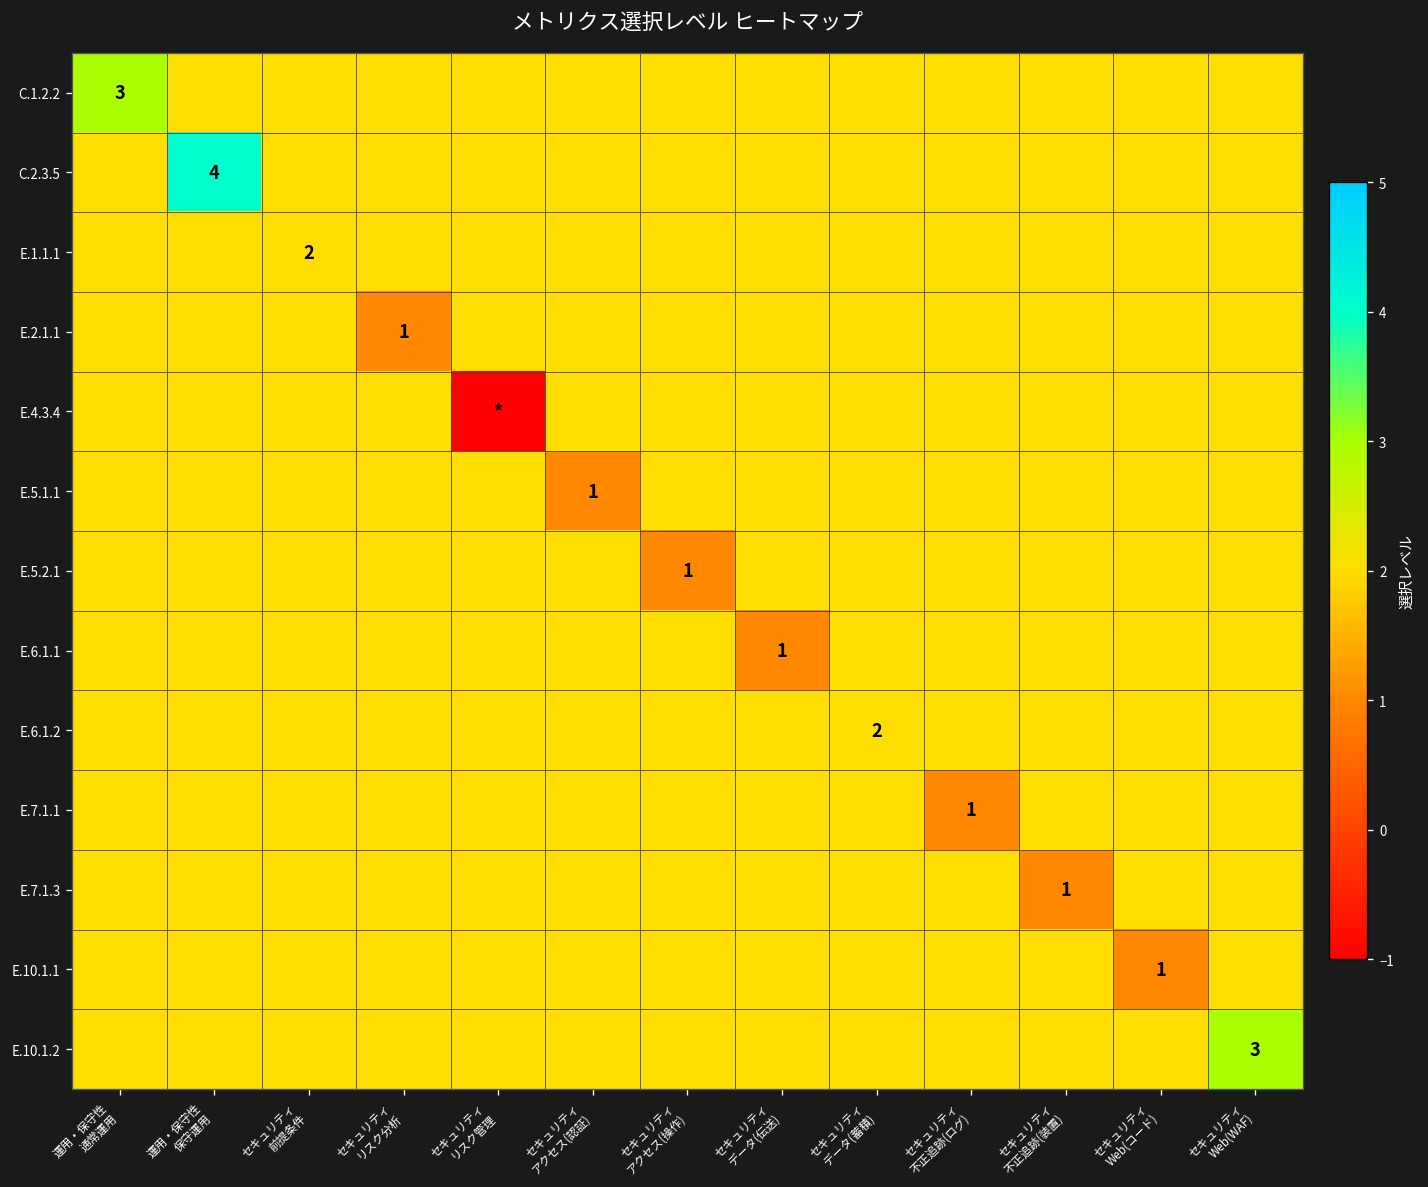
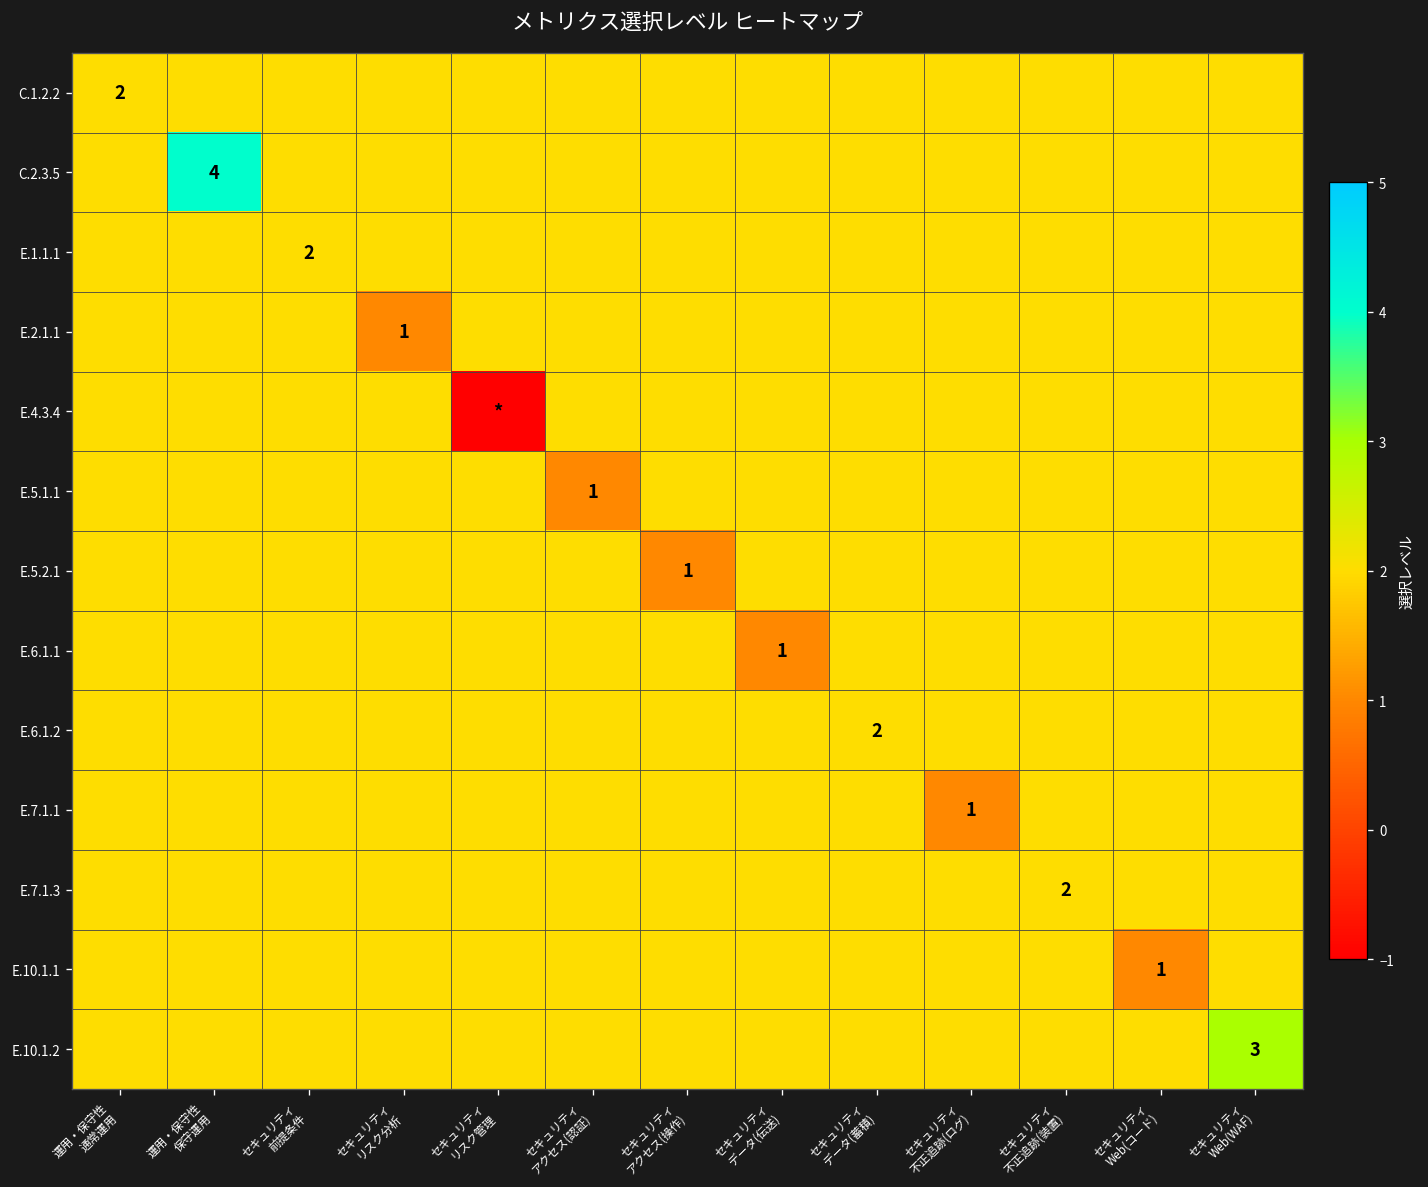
  {
    "C.1.2.2": {
-     "運用・保守性 通常運用": 3
+     "運用・保守性 通常運用": 2
    },
    "C.2.3.5": {
      "運用・保守性 保守運用": 4
    },
    "E.1.1.1": {
      "セキュリティ 前提条件": 2
    },
    "E.2.1.1": {
      "セキュリティ リスク分析": 1
    },
    "E.5.1.1": {
      "セキュリティ アクセス(認証)": 1
    },
    "E.5.2.1": {
      "セキュリティ アクセス(操作)": 1
    },
    "E.6.1.1": {
      "セキュリティ データ(伝送)": 1
    },
    "E.6.1.2": {
      "セキュリティ データ(蓄積)": 2
    },
    "E.7.1.1": {
      "セキュリティ 不正追跡(ログ)": 1
    },
    "E.7.1.3": {
-     "セキュリティ 不正追跡(装置)": 1
+     "セキュリティ 不正追跡(装置)": 2
    },
    "E.10.1.1": {
      "セキュリティ Web(コード)": 1
    },
    "E.10.1.2": {
      "セキュリティ Web(WAF)": 3
    }
  }
